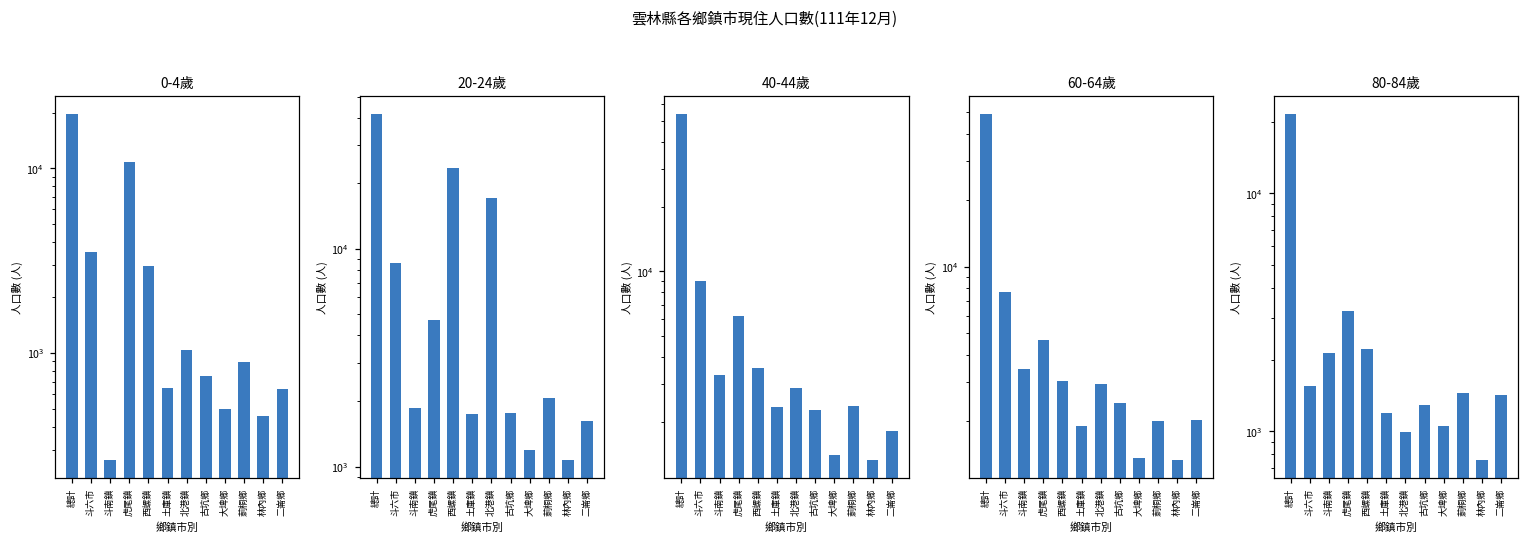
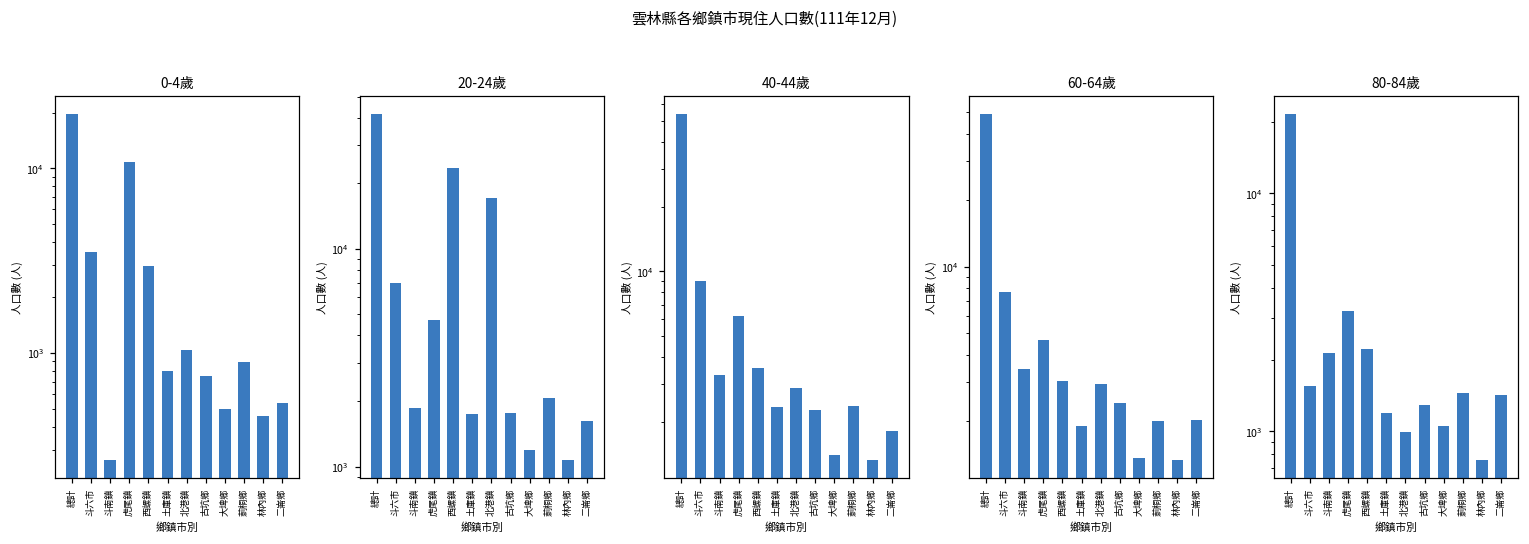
  {
    "0-4歲": {
      "總計": 20000,
      "斗六市": 3500,
      "斗南鎮": 260,
      "虎尾鎮": 11000,
      "西螺鎮": 3000,
-     "土庫鎮": 650,
+     "土庫鎮": 800,
      "北港鎮": 1000,
      "古坑鄉": 700,
      "大埤鄉": 500,
      "莿桐鄉": 900,
      "林內鄉": 460,
-     "二崙鄉": 640
+     "二崙鄉": 530
    },
    "20-24歲": {
      "總計": 42000,
-     "斗六市": 9000,
+     "斗六市": 6900,
      "斗南鎮": 1900,
      "虎尾鎮": 4700,
      "西螺鎮": 23000,
      "土庫鎮": 1700,
      "北港鎮": 17000,
      "古坑鄉": 1800,
      "大埤鄉": 1200,
      "莿桐鄉": 2100,
      "林內鄉": 1100,
      "二崙鄉": 1600
    },
    "80-84歲": {
      "總計": 22000,
      "斗六市": 1600,
      "斗南鎮": 2100,
      "虎尾鎮": 3200,
      "西螺鎮": 2200,
      "土庫鎮": 1200,
      "北港鎮": 1000,
      "古坑鄉": 1300,
      "大埤鄉": 1000,
      "莿桐鄉": 1400,
      "林內鄉": 760,
      "二崙鄉": 1400
    }
  }
